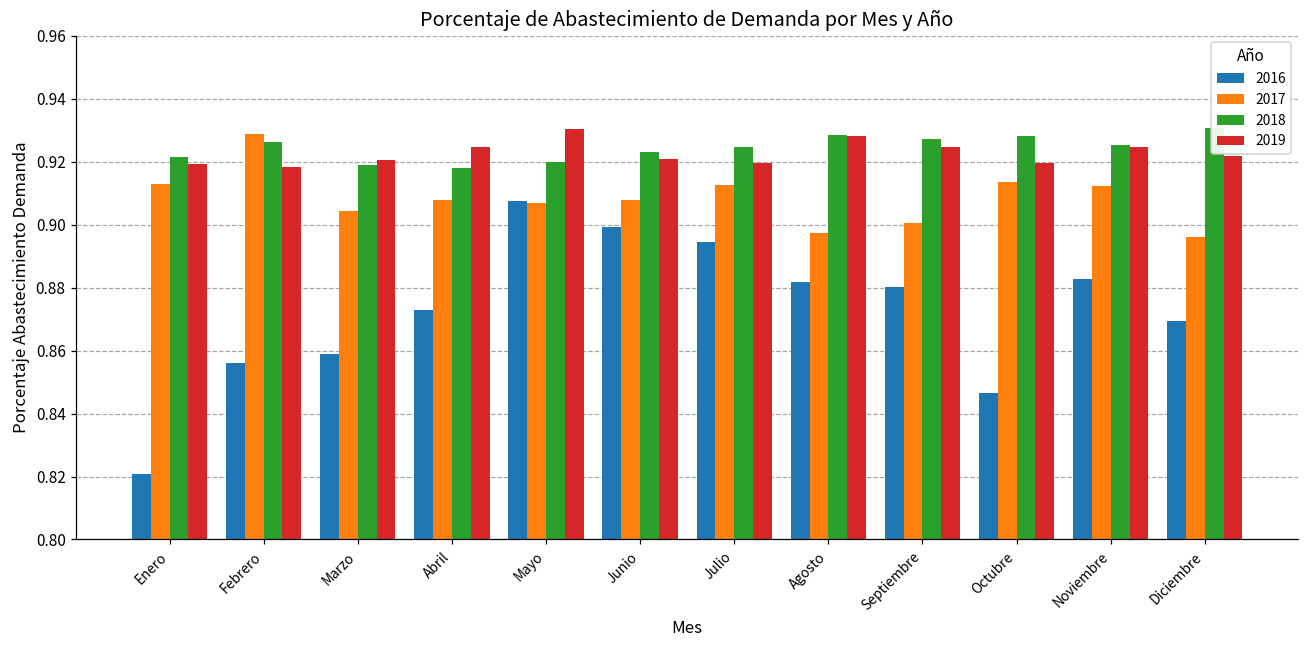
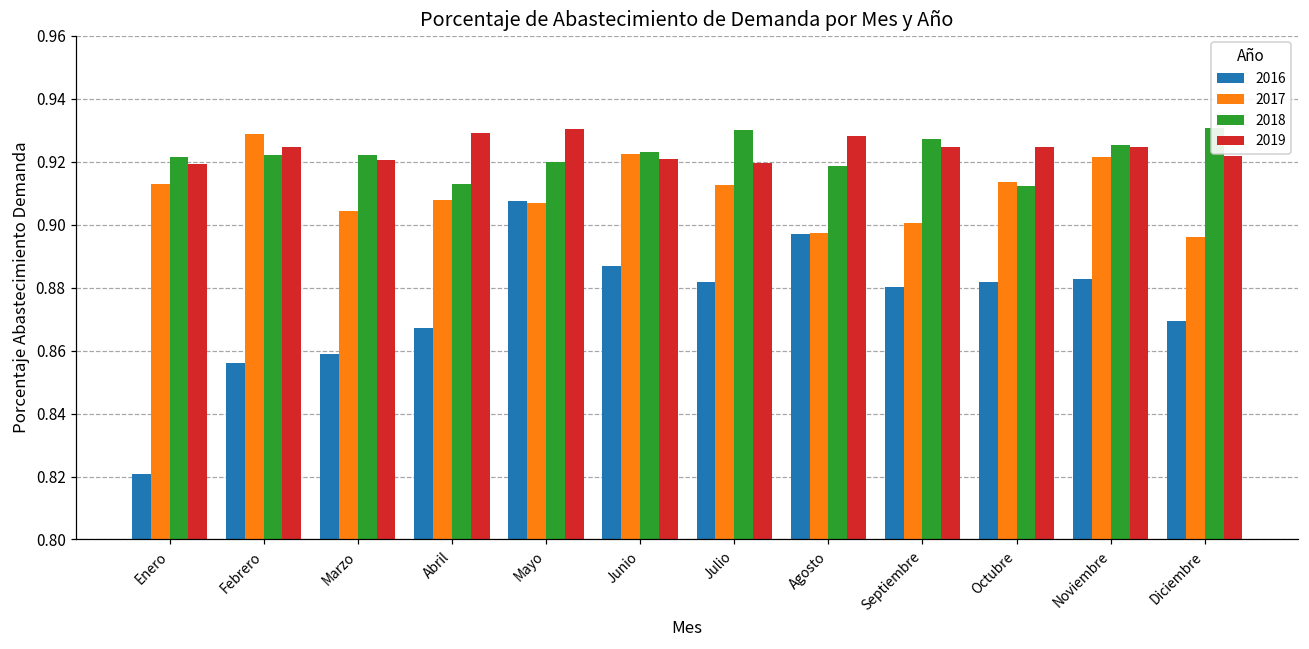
  {
    "2016": {
      "Enero": 0.821,
      "Febrero": 0.856,
      "Marzo": 0.859,
-     "Abril": 0.873,
+     "Abril": 0.867,
      "Mayo": 0.908,
-     "Junio": 0.899,
-     "Julio": 0.895,
-     "Agosto": 0.882,
+     "Junio": 0.887,
+     "Julio": 0.882,
+     "Agosto": 0.897,
      "Septiembre": 0.880,
-     "Octubre": 0.846,
+     "Octubre": 0.882,
      "Noviembre": 0.883,
      "Diciembre": 0.869
    },
    "2017": {
      "Enero": 0.913,
      "Febrero": 0.929,
      "Marzo": 0.904,
      "Abril": 0.908,
      "Mayo": 0.907,
-     "Junio": 0.908,
+     "Junio": 0.923,
      "Julio": 0.913,
      "Agosto": 0.897,
      "Septiembre": 0.901,
      "Octubre": 0.913,
-     "Noviembre": 0.912,
+     "Noviembre": 0.921,
      "Diciembre": 0.896
    },
    "2018": {
      "Enero": 0.921,
-     "Febrero": 0.926,
-     "Marzo": 0.919,
-     "Abril": 0.918,
+     "Febrero": 0.922,
+     "Marzo": 0.922,
+     "Abril": 0.913,
      "Mayo": 0.920,
      "Junio": 0.923,
-     "Julio": 0.925,
-     "Agosto": 0.928,
+     "Julio": 0.930,
+     "Agosto": 0.919,
      "Septiembre": 0.927,
-     "Octubre": 0.928,
+     "Octubre": 0.912,
      "Noviembre": 0.925
    },
    "2019": {
      "Enero": 0.919,
-     "Febrero": 0.918,
+     "Febrero": 0.925,
      "Marzo": 0.921,
-     "Abril": 0.925,
+     "Abril": 0.929,
      "Mayo": 0.930,
      "Junio": 0.921,
      "Julio": 0.920,
      "Agosto": 0.928,
      "Septiembre": 0.925,
-     "Octubre": 0.919,
+     "Octubre": 0.925,
      "Noviembre": 0.925,
      "Diciembre": 0.922
    }
  }
